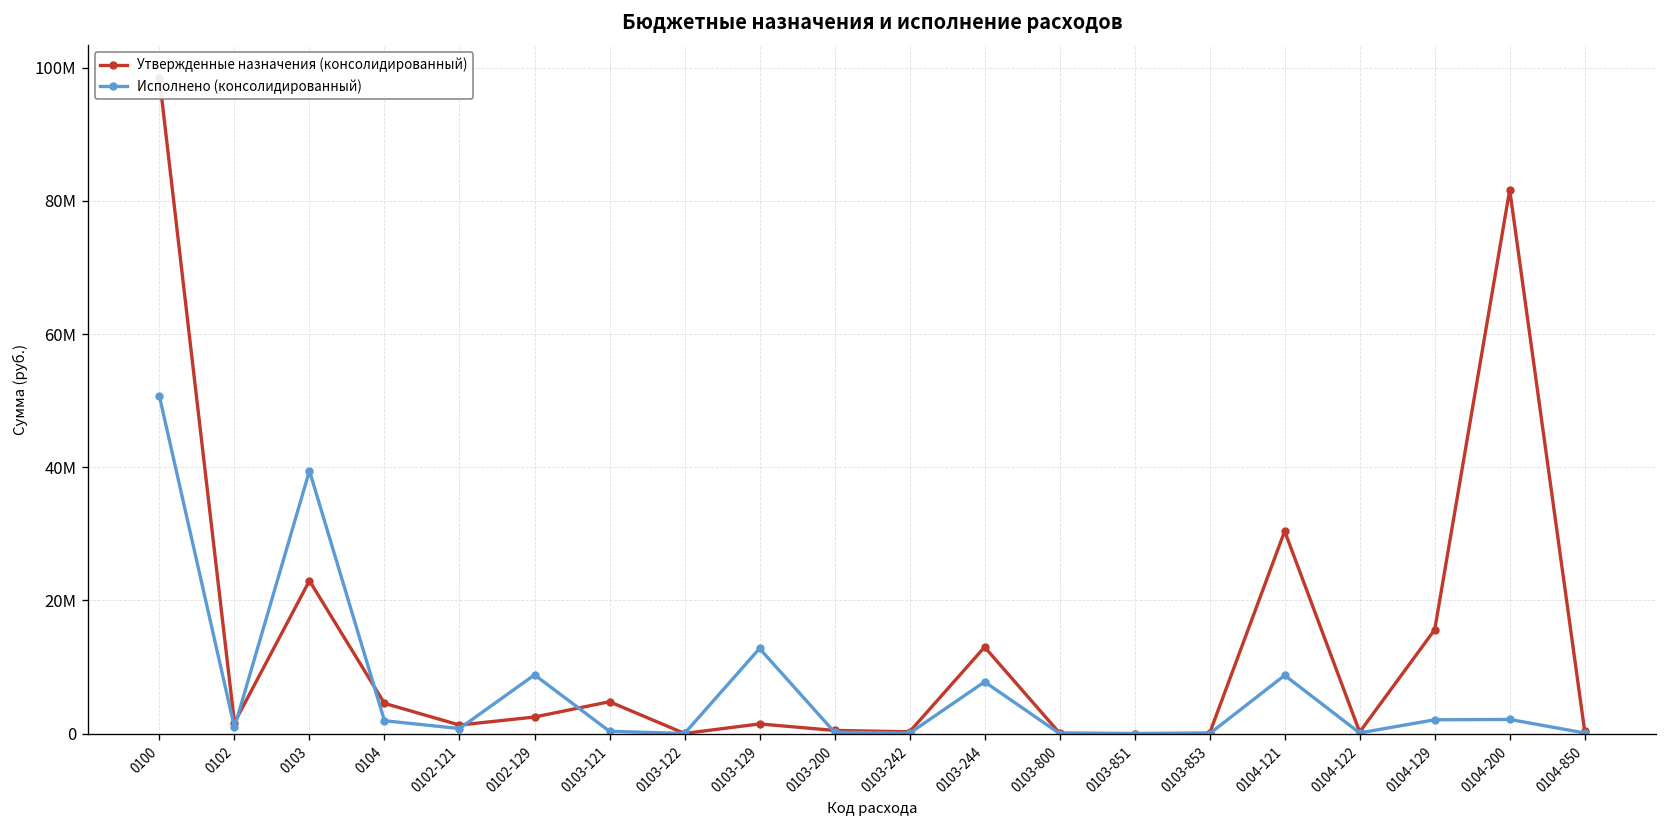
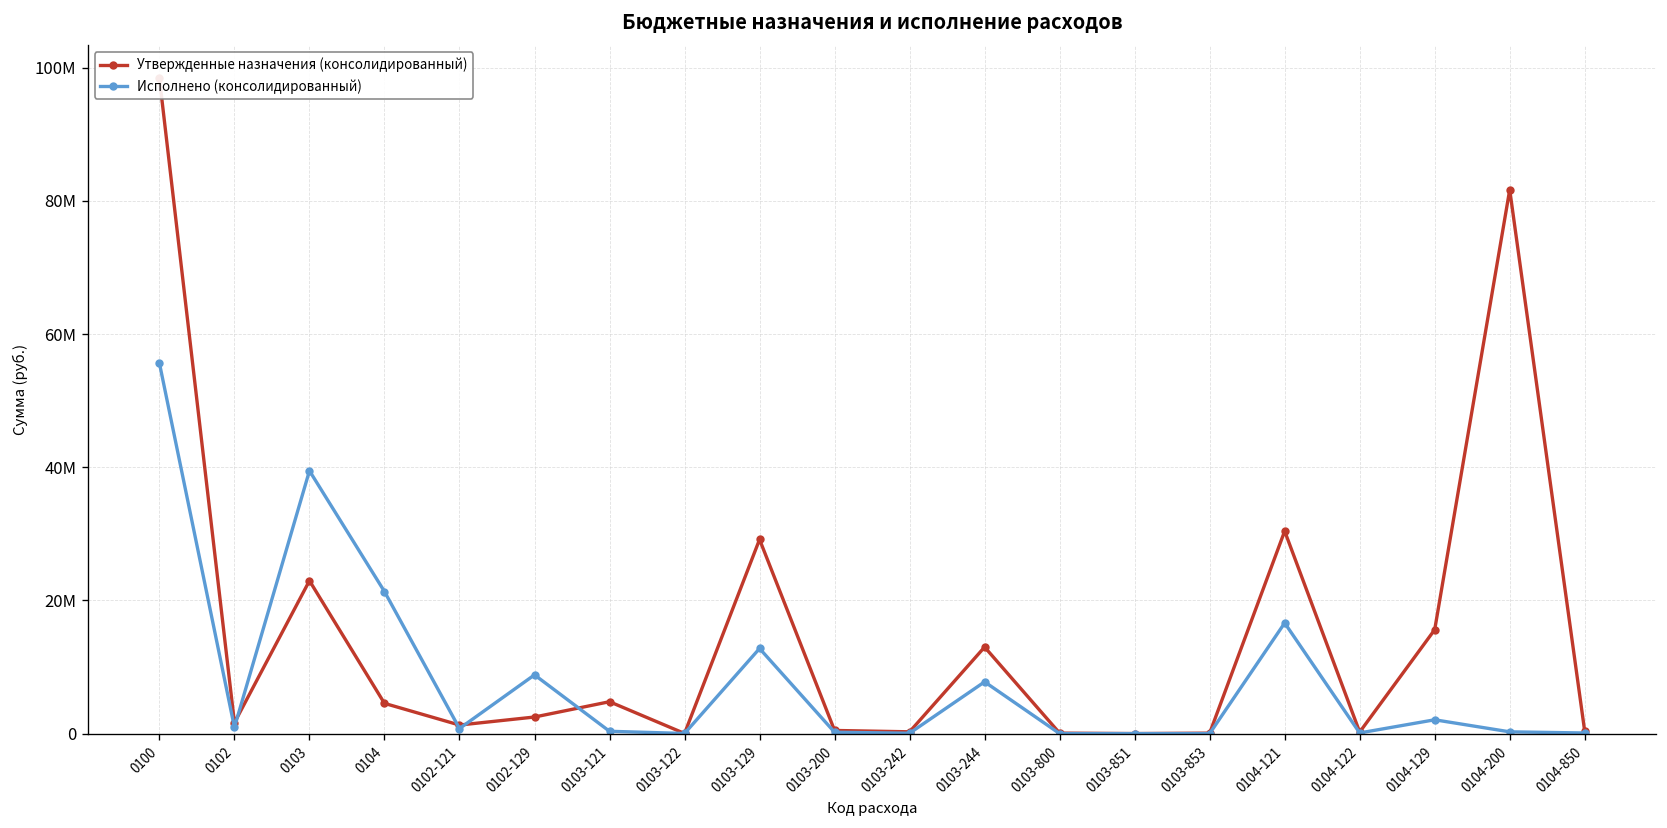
  {
    "Утвержденные назначения (консолидированный)": {
      "0102": 2000000,
      "0103": 23000000,
      "0104": 5000000,
      "0102-121": 1000000,
      "0102-129": 2000000,
      "0103-121": 5000000,
-     "0103-129": 1000000,
+     "0103-129": 29000000,
      "0103-244": 13000000,
      "0104-121": 30000000,
      "0104-129": 16000000,
      "0104-200": 82000000
    },
    "Исполнено (консолидированный)": {
-     "0100": 51000000,
+     "0100": 56000000,
      "0102": 1000000,
      "0103": 39000000,
-     "0104": 2000000,
+     "0104": 21000000,
      "0102-121": 1000000,
      "0102-129": 9000000,
      "0103-121": 0,
      "0103-129": 13000000,
      "0103-244": 8000000,
-     "0104-121": 9000000,
+     "0104-121": 17000000,
      "0104-129": 2000000,
-     "0104-200": 2000000
+     "0104-200": 0
    }
  }
